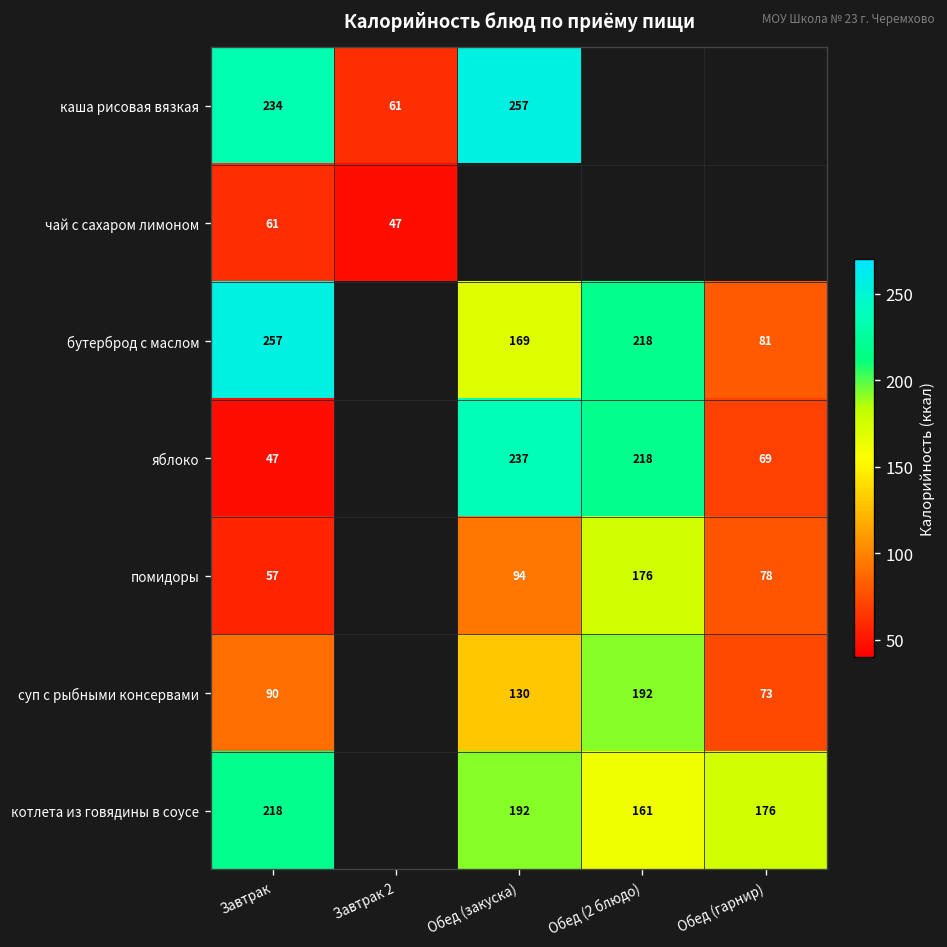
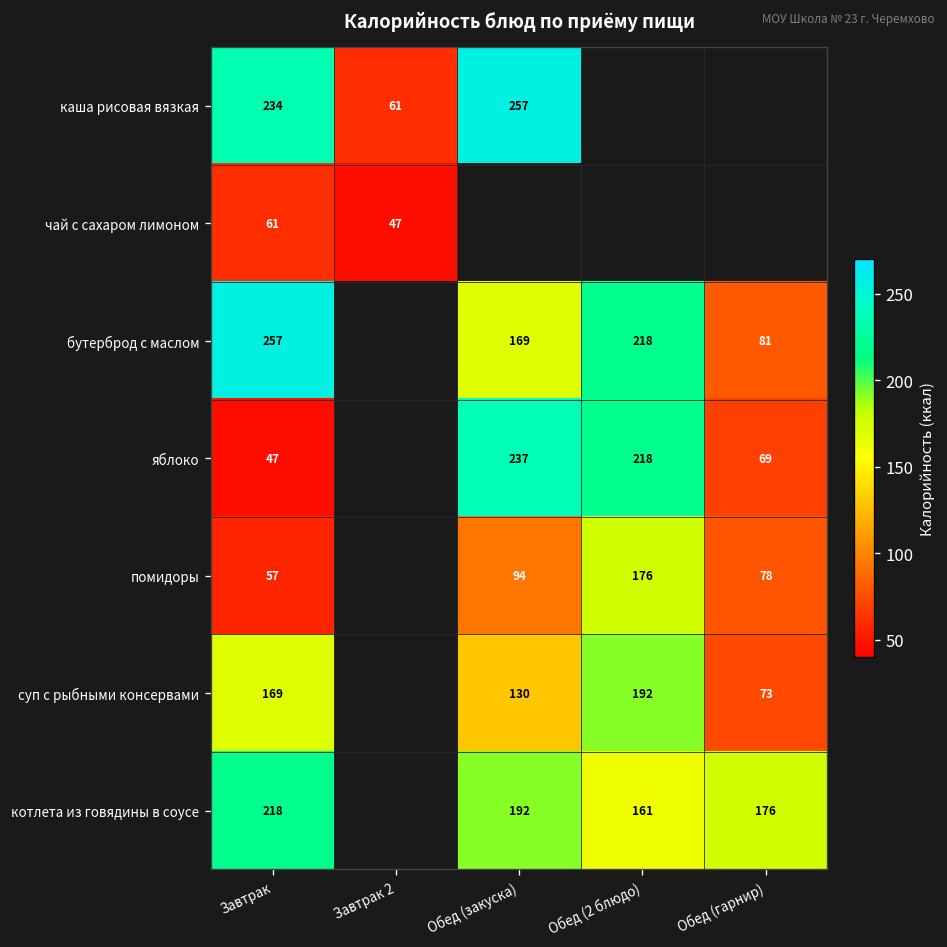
  {
    "каша рисовая вязкая": {
      "Завтрак": 234,
      "Завтрак 2": 61,
      "Обед (закуска)": 257
    },
    "чай с сахаром лимоном": {
      "Завтрак": 61,
      "Завтрак 2": 47
    },
    "бутерброд с маслом": {
      "Завтрак": 257,
      "Обед (закуска)": 169,
      "Обед (2 блюдо)": 218,
      "Обед (гарнир)": 81
    },
    "яблоко": {
      "Завтрак": 47,
      "Обед (закуска)": 237,
      "Обед (2 блюдо)": 218,
      "Обед (гарнир)": 69
    },
    "помидоры": {
      "Завтрак": 57,
      "Обед (закуска)": 94,
      "Обед (2 блюдо)": 176,
      "Обед (гарнир)": 78
    },
    "суп с рыбными консервами": {
-     "Завтрак": 90,
+     "Завтрак": 169,
      "Обед (закуска)": 130,
      "Обед (2 блюдо)": 192,
      "Обед (гарнир)": 73
    },
    "котлета из говядины в соусе": {
      "Завтрак": 218,
      "Обед (закуска)": 192,
      "Обед (2 блюдо)": 161,
      "Обед (гарнир)": 176
    }
  }
